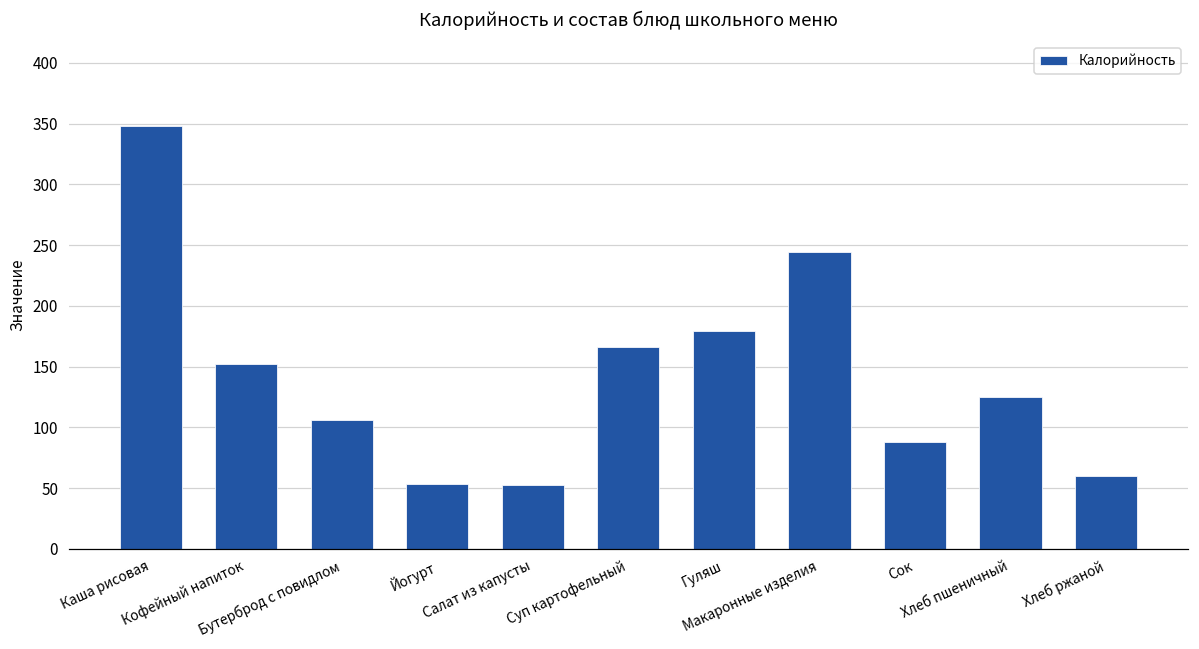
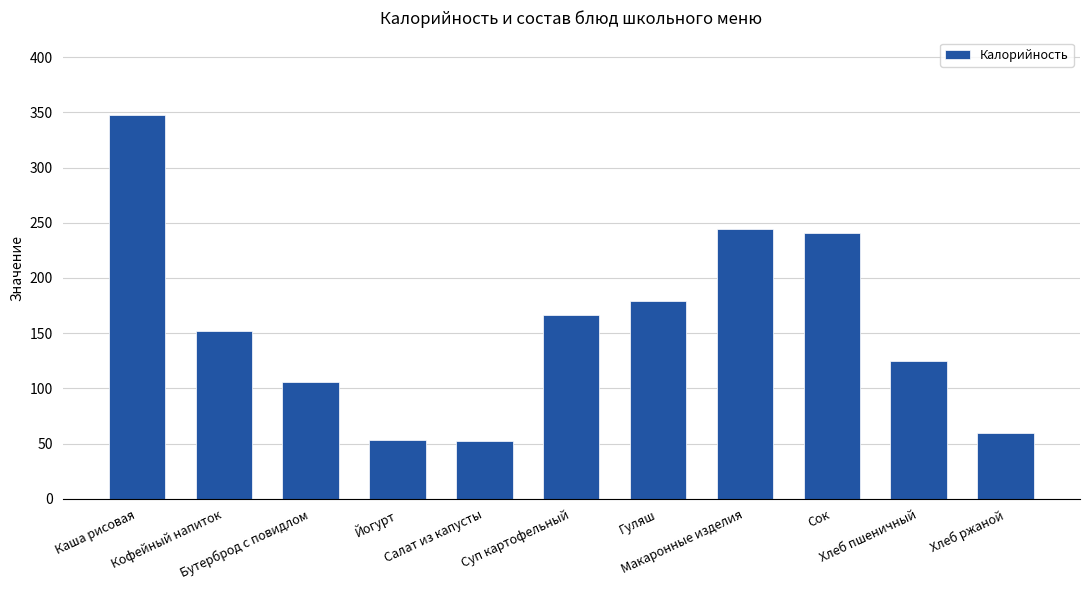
  {
    "Каша рисовая": 348,
    "Кофейный напиток": 152,
    "Бутерброд с повидлом": 106,
    "Йогурт": 53,
    "Салат из капусты": 53,
    "Суп картофельный": 166,
    "Гуляш": 179,
    "Макаронные изделия": 245,
-   "Сок": 88,
+   "Сок": 241,
    "Хлеб пшеничный": 125,
    "Хлеб ржаной": 60
  }
